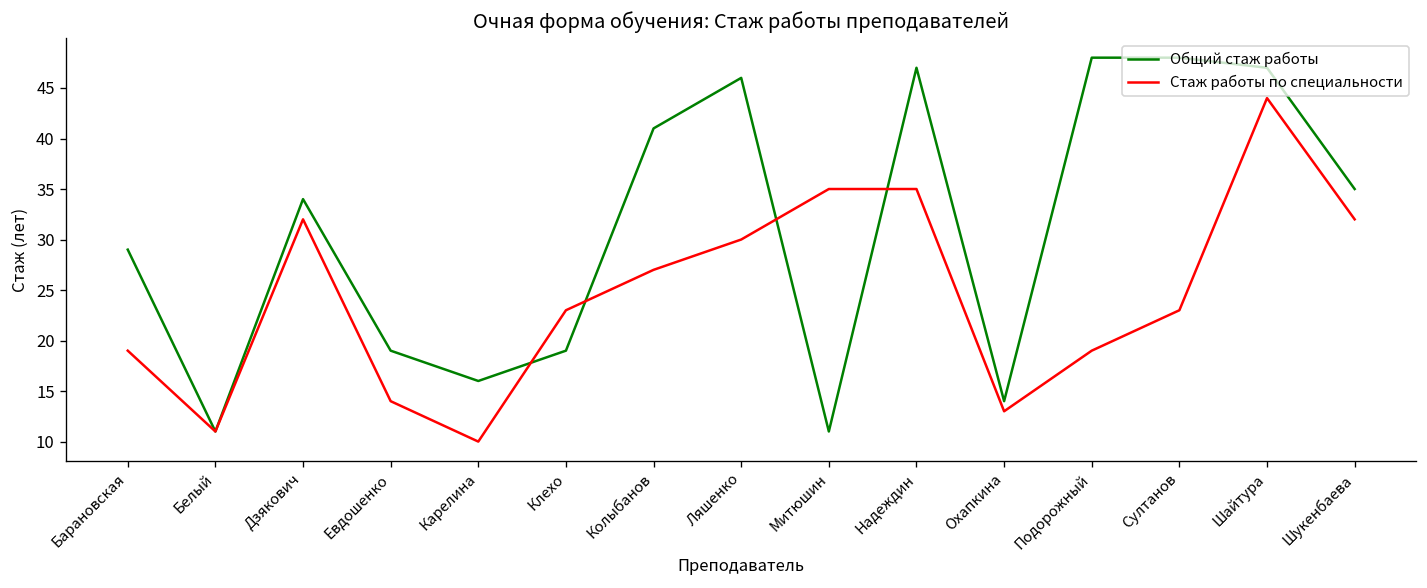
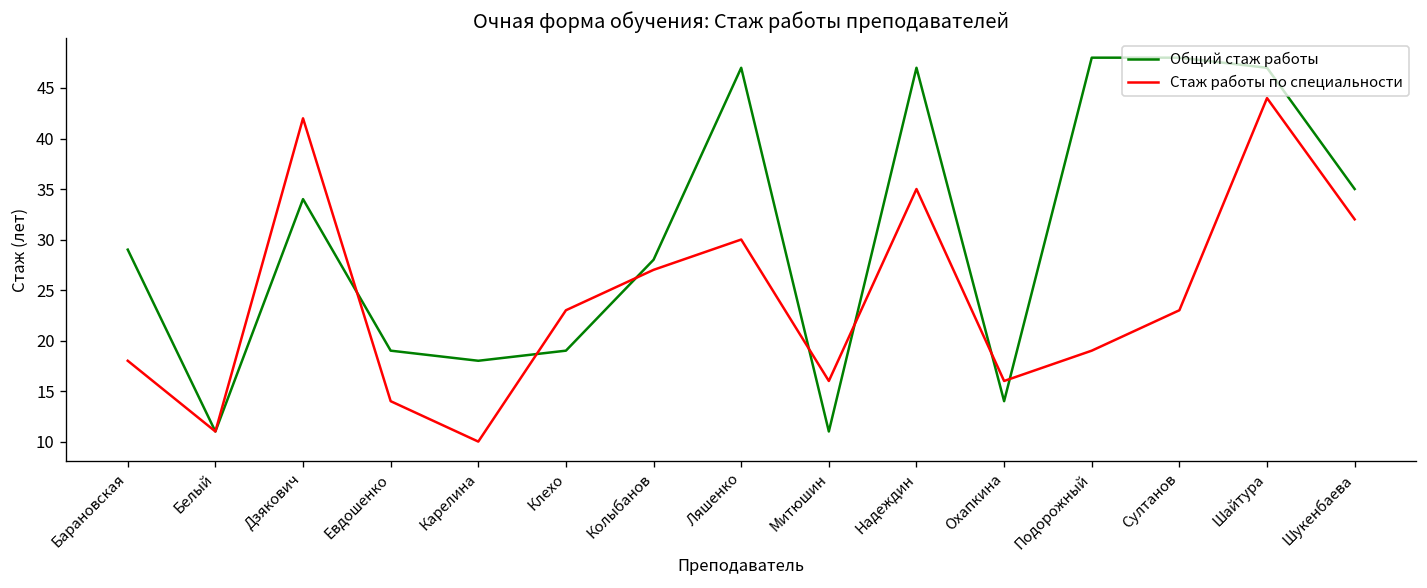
  {
    "Общий стаж работы": {
      "Барановская": 29,
      "Дзякович": 34,
      "Евдошенко": 19,
-     "Карелина": 16,
+     "Карелина": 18,
      "Клехо": 19,
-     "Колыбанов": 41,
-     "Ляшенко": 46,
+     "Колыбанов": 28,
+     "Ляшенко": 47,
      "Митюшин": 11,
      "Надеждин": 47,
      "Охапкина": 14,
      "Подорожный": 48,
      "Шукенбаева": 35
    },
    "Стаж работы по специальности": {
-     "Барановская": 19,
-     "Дзякович": 32,
+     "Барановская": 18,
+     "Дзякович": 42,
      "Евдошенко": 14,
      "Карелина": 10,
      "Клехо": 23,
      "Колыбанов": 27,
      "Ляшенко": 30,
-     "Митюшин": 35,
+     "Митюшин": 16,
      "Надеждин": 35,
-     "Охапкина": 13,
+     "Охапкина": 16,
      "Подорожный": 19,
      "Султанов": 23,
      "Шукенбаева": 32
    }
  }
